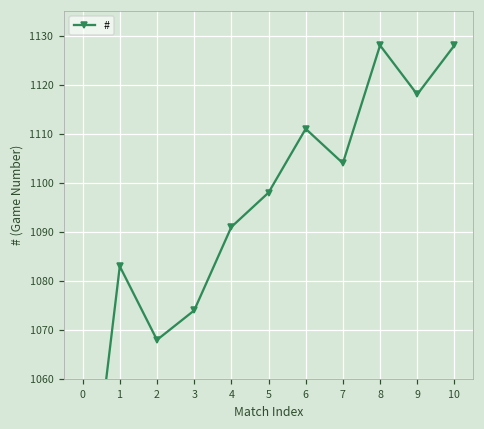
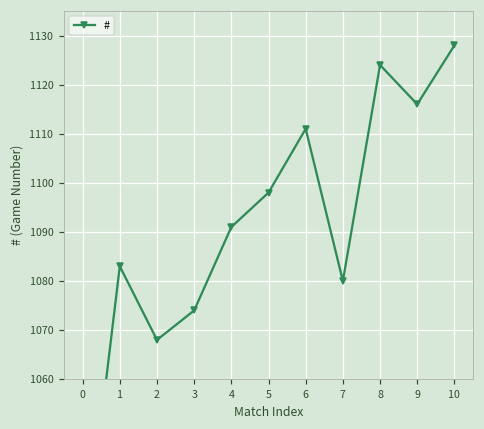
  {
    "1": 1083,
    "2": 1068,
    "3": 1074,
    "4": 1091,
    "5": 1098,
    "6": 1111,
-   "7": 1104,
-   "8": 1128,
-   "9": 1118,
+   "7": 1080,
+   "8": 1124,
+   "9": 1116,
    "10": 1128
  }
